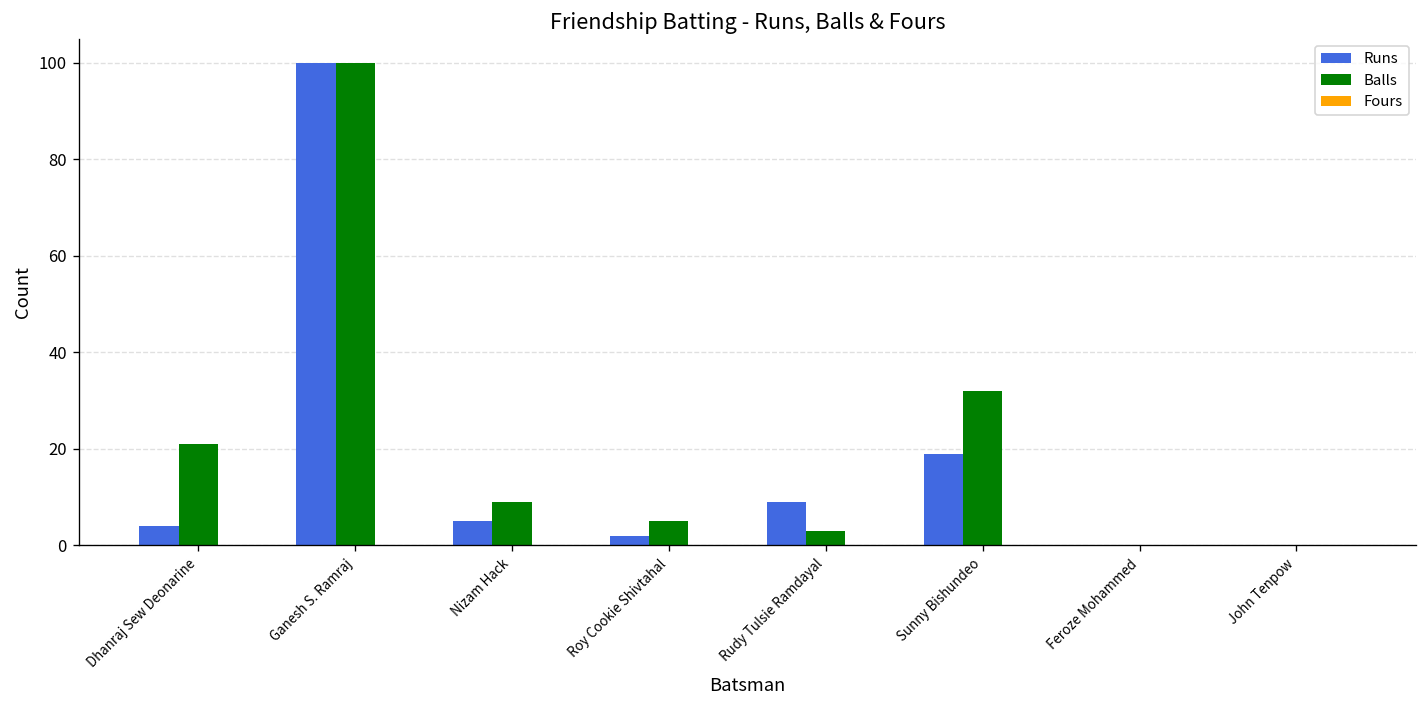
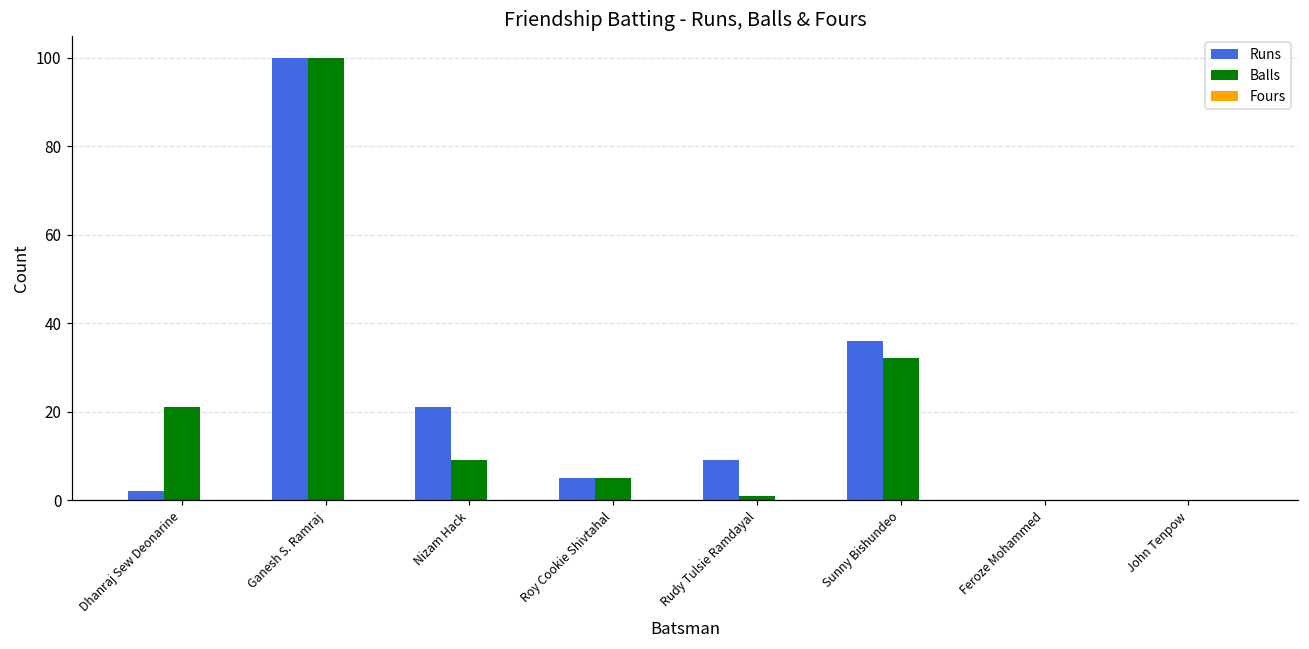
  {
    "Runs": {
-     "Dhanraj Sew Deonarine": 4,
+     "Dhanraj Sew Deonarine": 2,
      "Ganesh S. Ramraj": 100,
-     "Nizam Hack": 5,
-     "Roy Cookie Shivtahal": 2,
+     "Nizam Hack": 21,
+     "Roy Cookie Shivtahal": 5,
      "Rudy Tulsie Ramdayal": 9,
-     "Sunny Bishundeo": 19,
+     "Sunny Bishundeo": 36,
      "Feroze Mohammed": 0,
      "John Tenpow": 0
    },
    "Balls": {
      "Dhanraj Sew Deonarine": 21,
      "Ganesh S. Ramraj": 100,
      "Nizam Hack": 9,
      "Roy Cookie Shivtahal": 5,
-     "Rudy Tulsie Ramdayal": 3,
+     "Rudy Tulsie Ramdayal": 1,
      "Sunny Bishundeo": 32,
      "Feroze Mohammed": 0,
      "John Tenpow": 0
    },
    "Fours": {
      "Dhanraj Sew Deonarine": 0,
      "Ganesh S. Ramraj": 0,
      "Nizam Hack": 0,
      "Roy Cookie Shivtahal": 0,
      "Rudy Tulsie Ramdayal": 0,
      "Sunny Bishundeo": 0,
      "Feroze Mohammed": 0,
      "John Tenpow": 0
    }
  }
